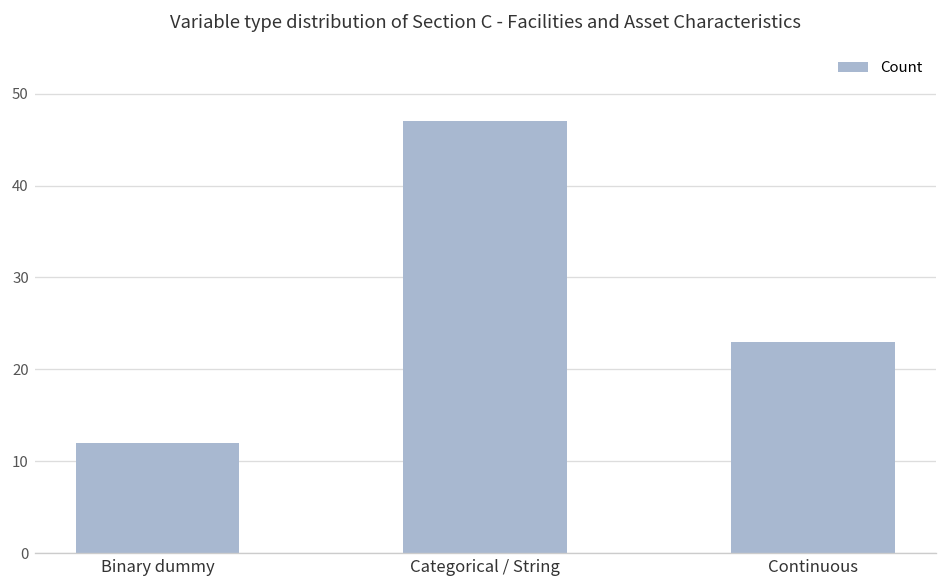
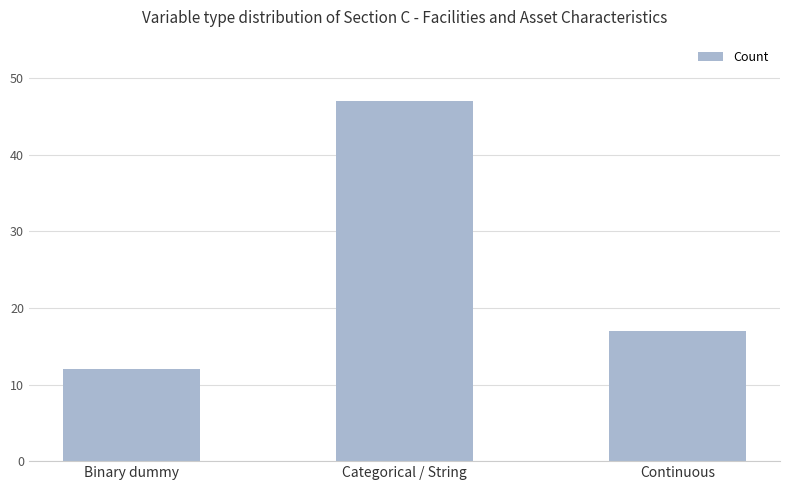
  {
    "Binary dummy": 12,
    "Categorical / String": 47,
-   "Continuous": 23
+   "Continuous": 17
  }
